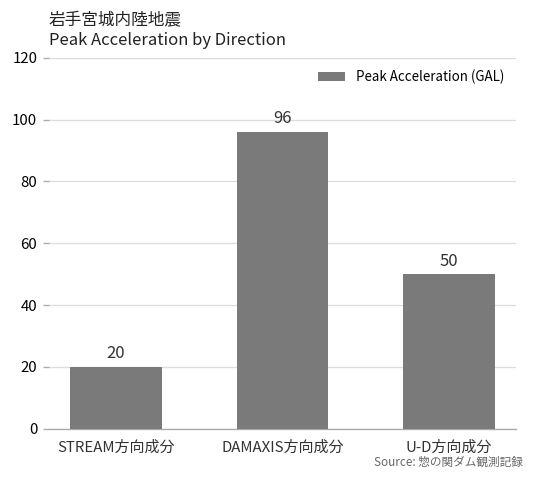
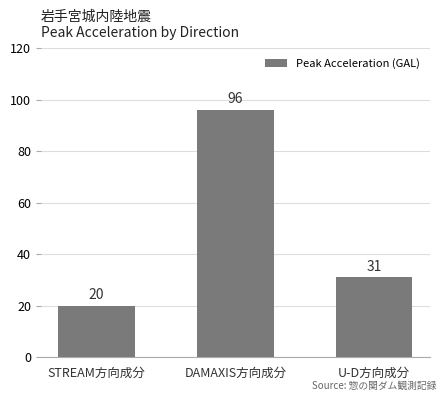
  {
    "STREAM方向成分": 20,
    "DAMAXIS方向成分": 96,
-   "U-D方向成分": 50
+   "U-D方向成分": 31
  }
